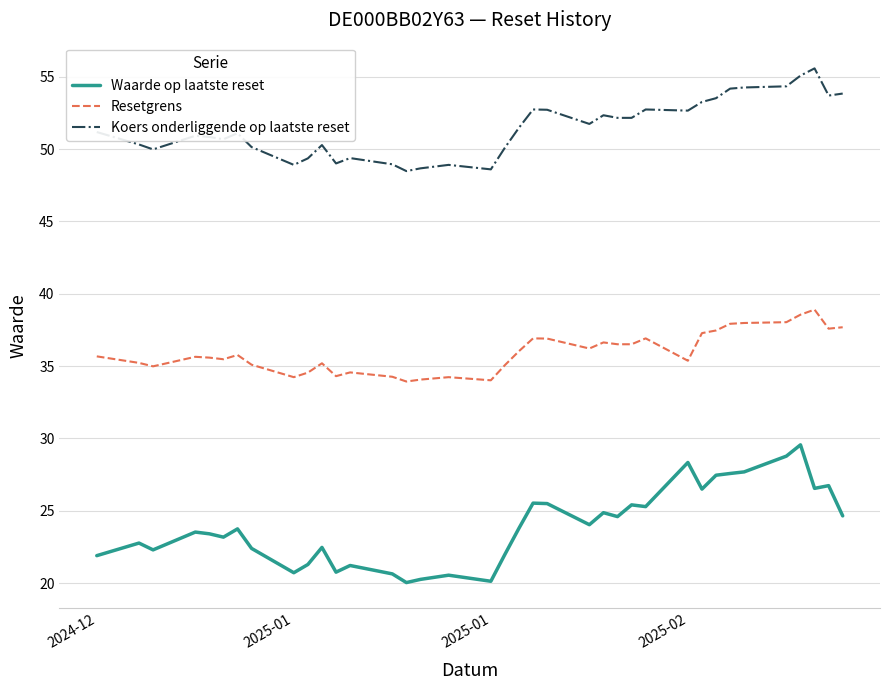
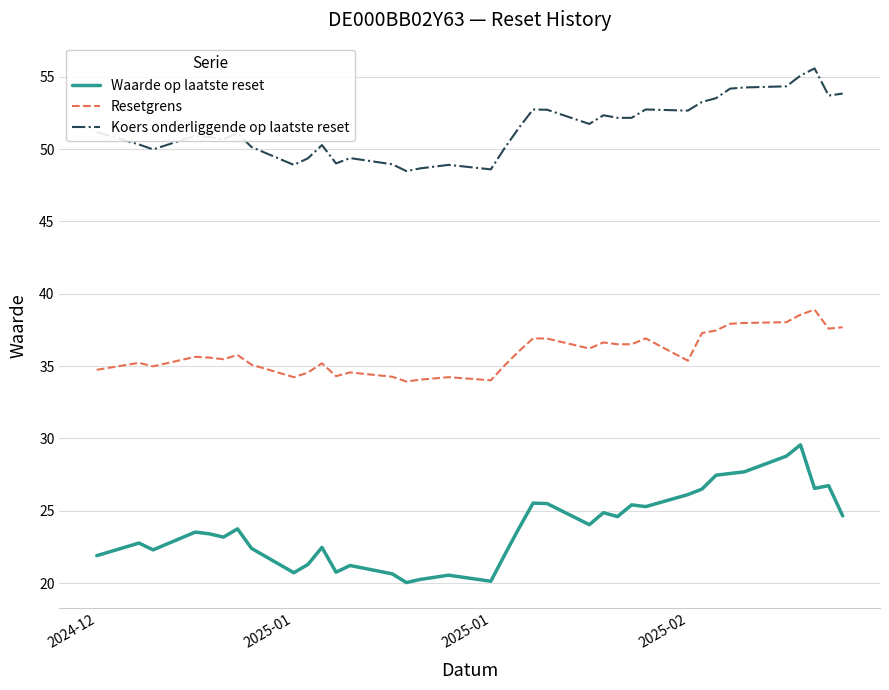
  {
    "Waarde op laatste reset": {
      "2024-12": 21.9,
-     "2025-02": 28.3
+     "2025-02": 26.1
    },
    "Resetgrens": {
-     "2024-12": 35.7,
+     "2024-12": 34.7,
      "2025-02": 35.4
    },
    "Koers onderliggende op laatste reset": {
      "2025-02": 52.7
    }
  }
